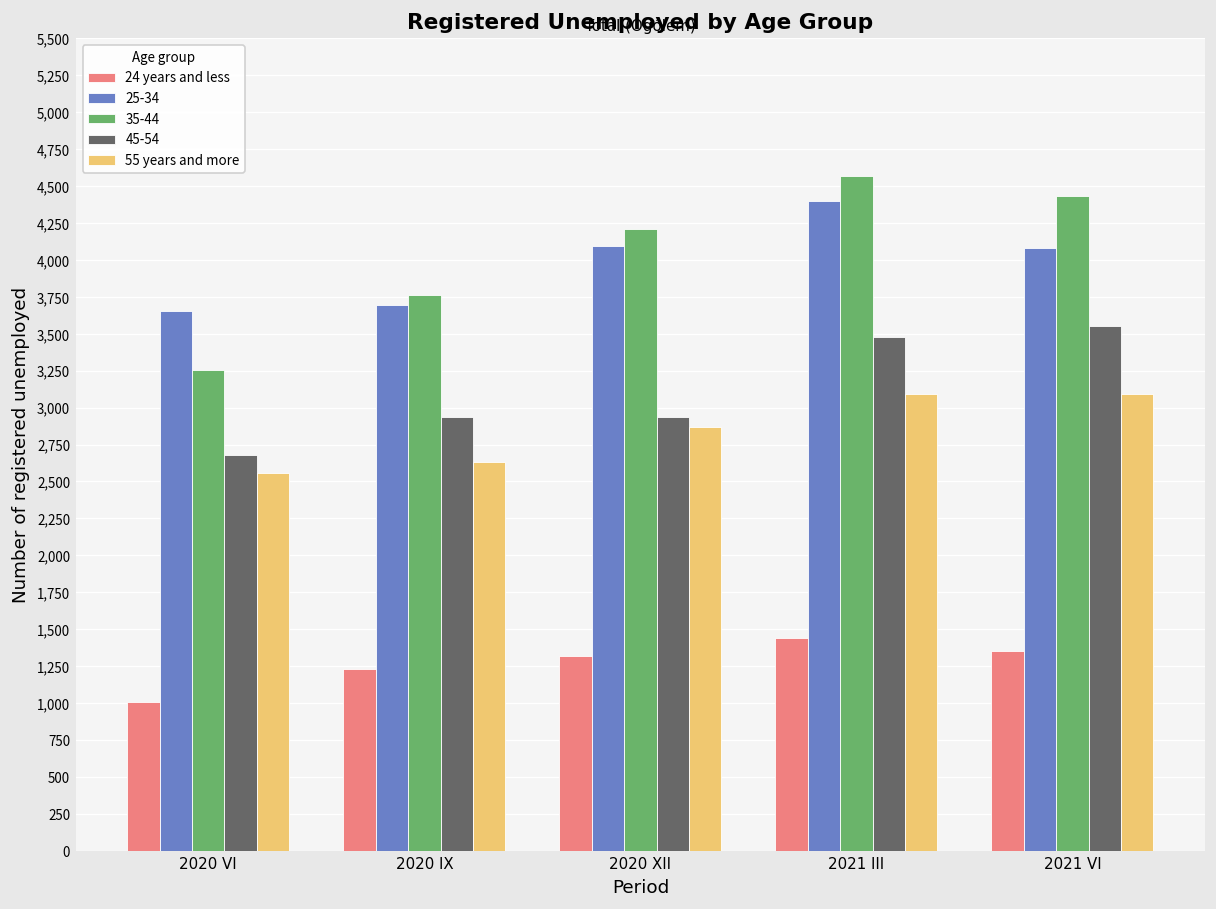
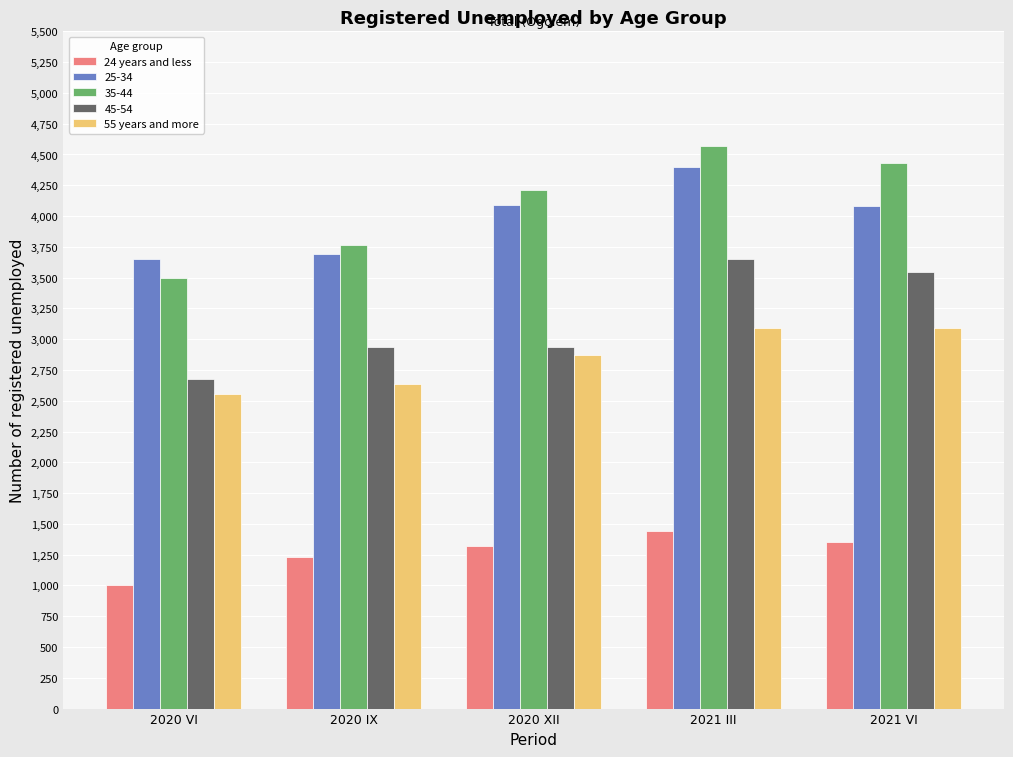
  {
    "24 years and less": {
      "2020 VI": "1,010",
      "2020 IX": "1,230",
      "2020 XII": "1,320",
      "2021 III": "1,440",
      "2021 VI": "1,350"
    },
    "25-34": {
      "2020 VI": "3,660",
      "2020 IX": "3,690",
      "2020 XII": "4,090",
      "2021 III": "4,400",
      "2021 VI": "4,080"
    },
    "35-44": {
-     "2020 VI": "3,250",
+     "2020 VI": "3,500",
      "2020 IX": "3,760",
      "2020 XII": "4,210",
      "2021 III": "4,570",
      "2021 VI": "4,430"
    },
    "45-54": {
      "2020 VI": "2,680",
      "2020 IX": "2,940",
      "2020 XII": "2,940",
-     "2021 III": "3,480",
+     "2021 III": "3,650",
      "2021 VI": "3,550"
    },
    "55 years and more": {
      "2020 VI": "2,560",
      "2020 IX": "2,630",
      "2020 XII": "2,870",
      "2021 III": "3,090",
      "2021 VI": "3,090"
    }
  }
